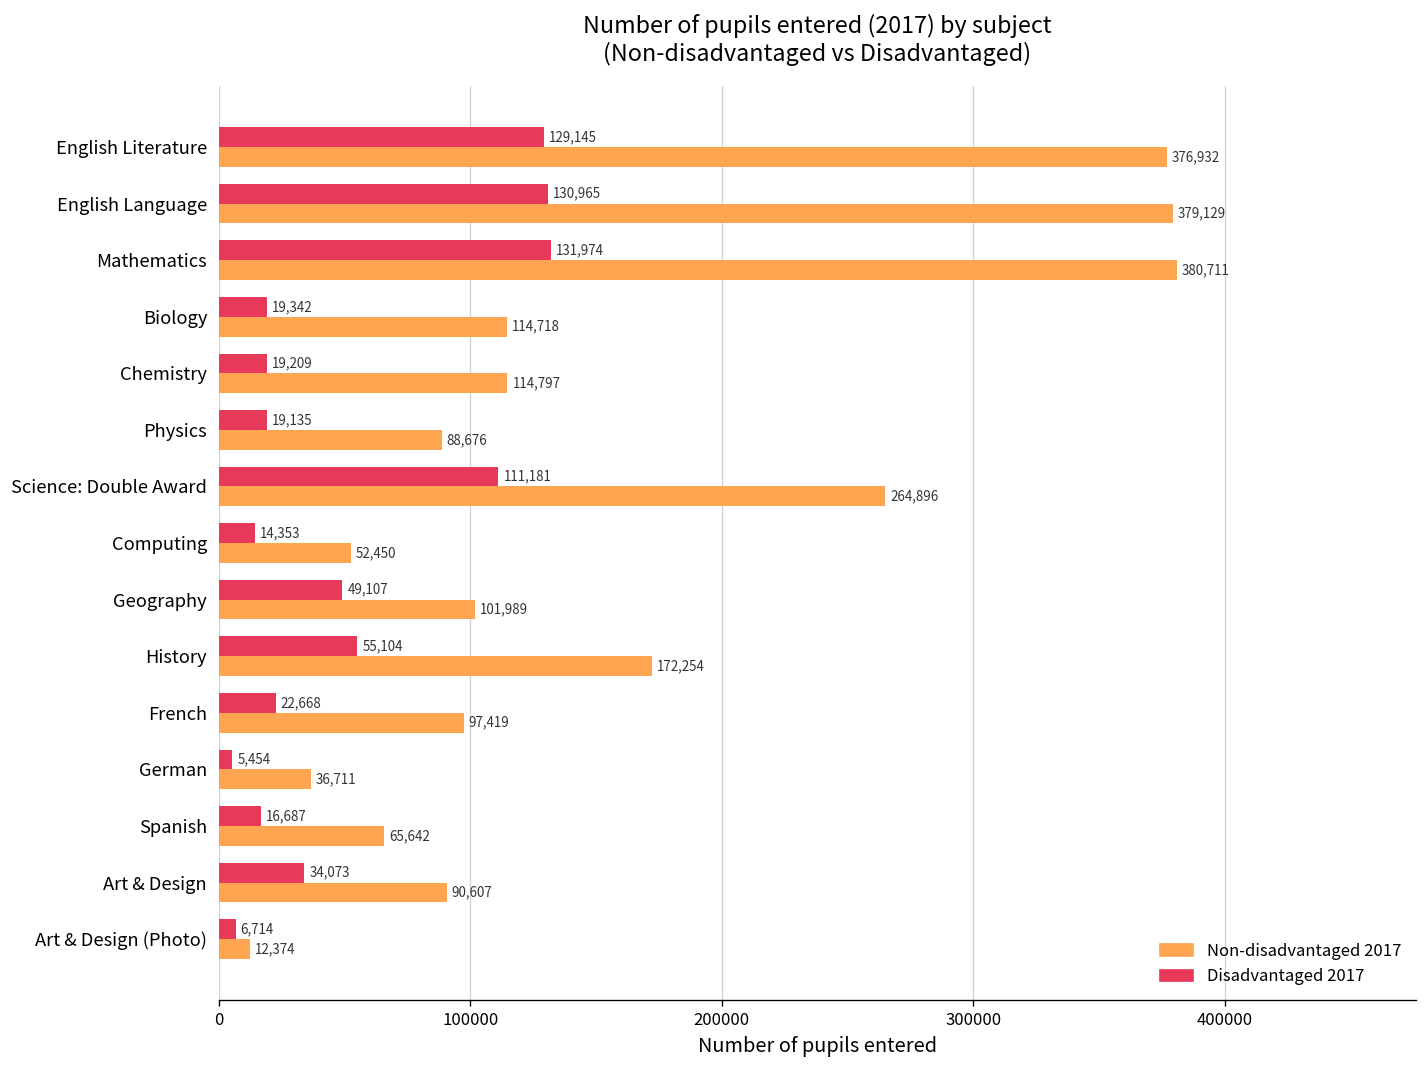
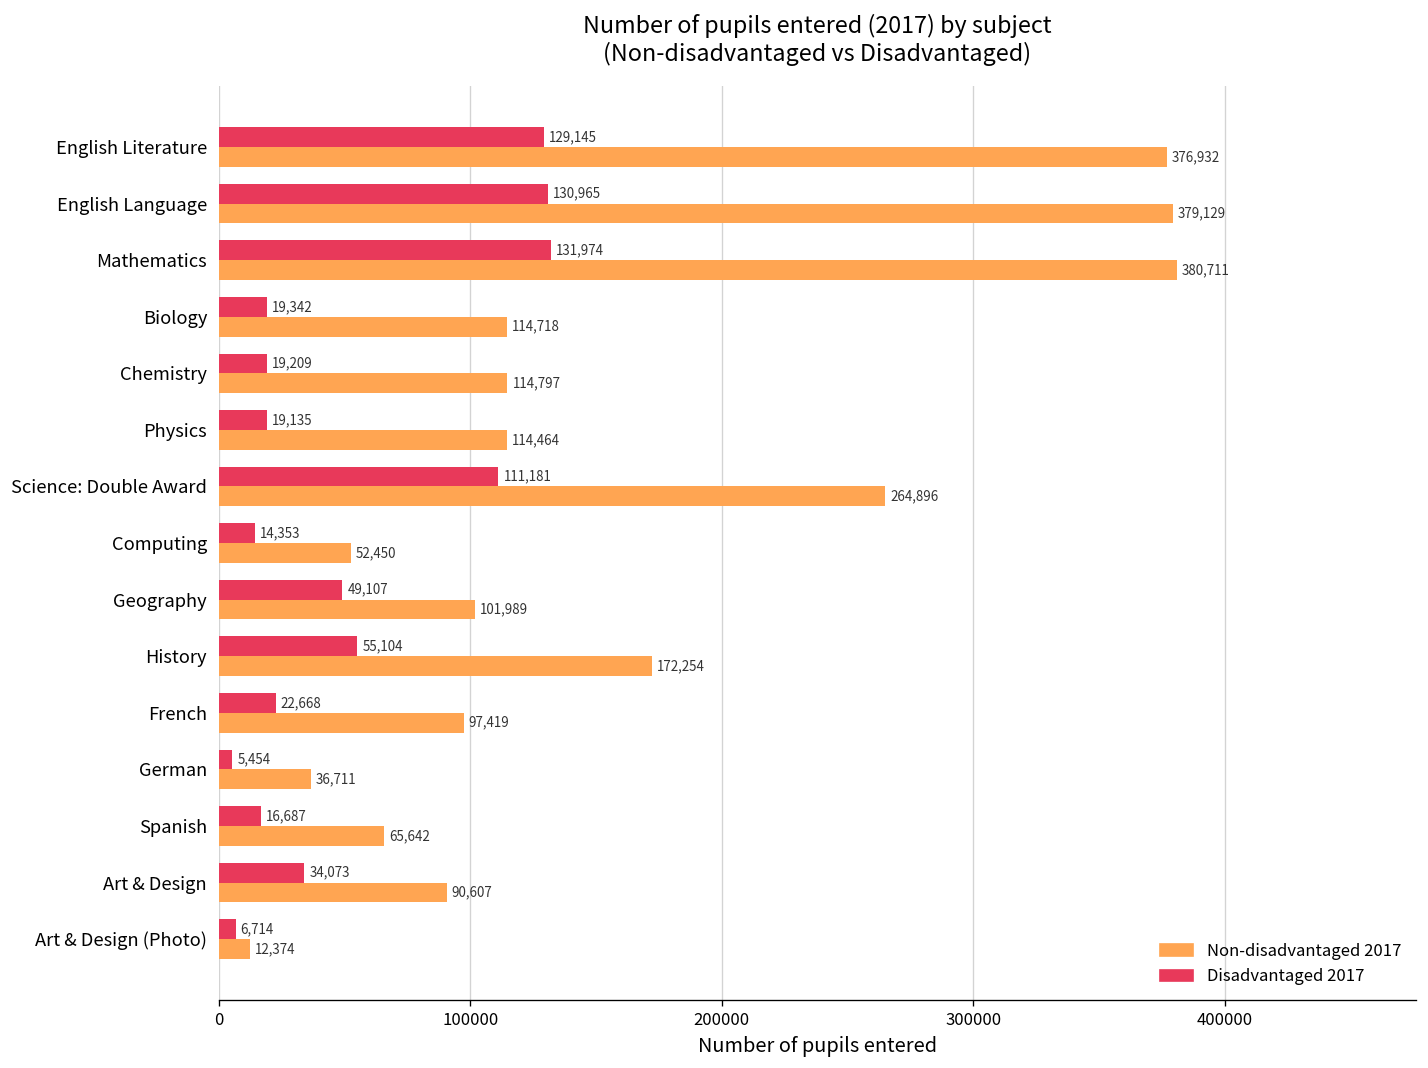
  {
    "Non-disadvantaged 2017": {
      "English Literature": "376,932",
      "English Language": "379,129",
      "Mathematics": "380,711",
      "Biology": "114,718",
      "Chemistry": "114,797",
-     "Physics": "88,676",
+     "Physics": "114,464",
      "Science: Double Award": "264,896",
      "Computing": "52,450",
      "Geography": "101,989",
      "History": "172,254",
      "French": "97,419",
      "German": "36,711",
      "Spanish": "65,642",
      "Art & Design": "90,607",
      "Art & Design (Photo)": "12,374"
    },
    "Disadvantaged 2017": {
      "English Literature": "129,145",
      "English Language": "130,965",
      "Mathematics": "131,974",
      "Biology": "19,342",
      "Chemistry": "19,209",
      "Physics": "19,135",
      "Science: Double Award": "111,181",
      "Computing": "14,353",
      "Geography": "49,107",
      "History": "55,104",
      "French": "22,668",
      "German": "5,454",
      "Spanish": "16,687",
      "Art & Design": "34,073",
      "Art & Design (Photo)": "6,714"
    }
  }
